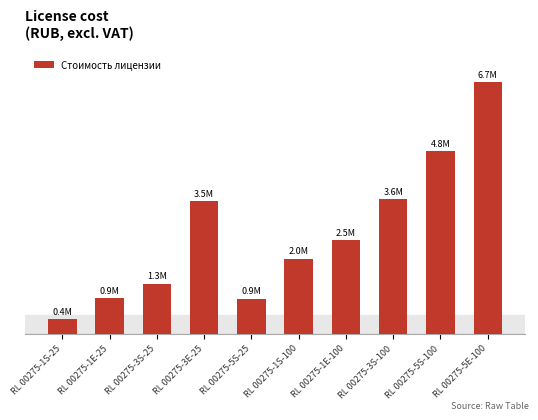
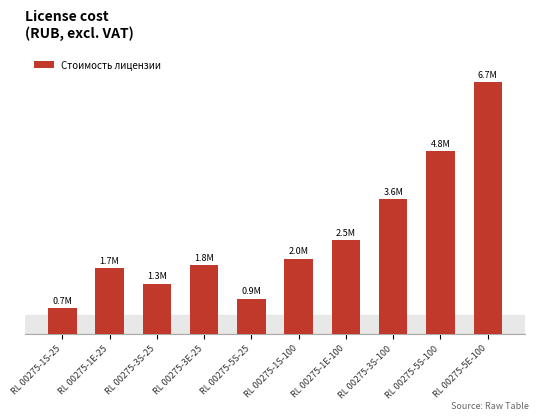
  {
-   "RL 00275-1S-25": "0.4M",
-   "RL 00275-1E-25": "0.9M",
+   "RL 00275-1S-25": "0.7M",
+   "RL 00275-1E-25": "1.7M",
    "RL 00275-3S-25": "1.3M",
-   "RL 00275-3E-25": "3.5M",
+   "RL 00275-3E-25": "1.8M",
    "RL 00275-5S-25": "0.9M",
    "RL 00275-1S-100": "2.0M",
    "RL 00275-1E-100": "2.5M",
    "RL 00275-3S-100": "3.6M",
    "RL 00275-5S-100": "4.8M",
    "RL 00275-5E-100": "6.7M"
  }
